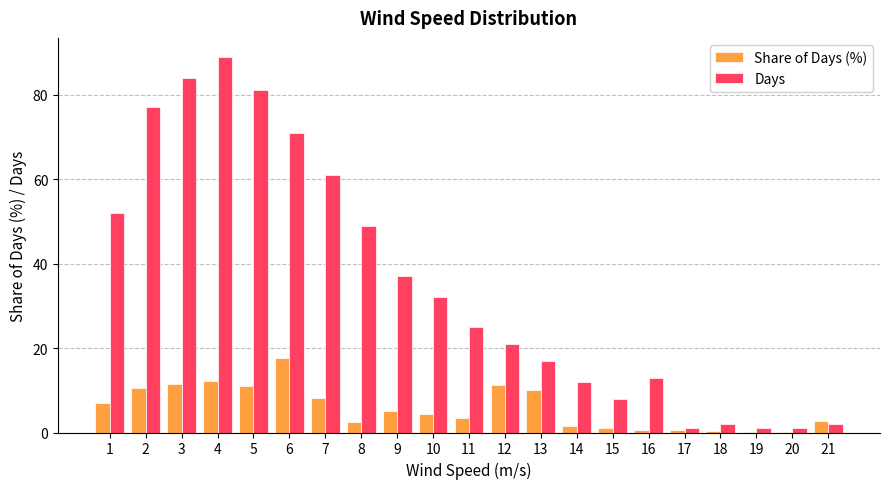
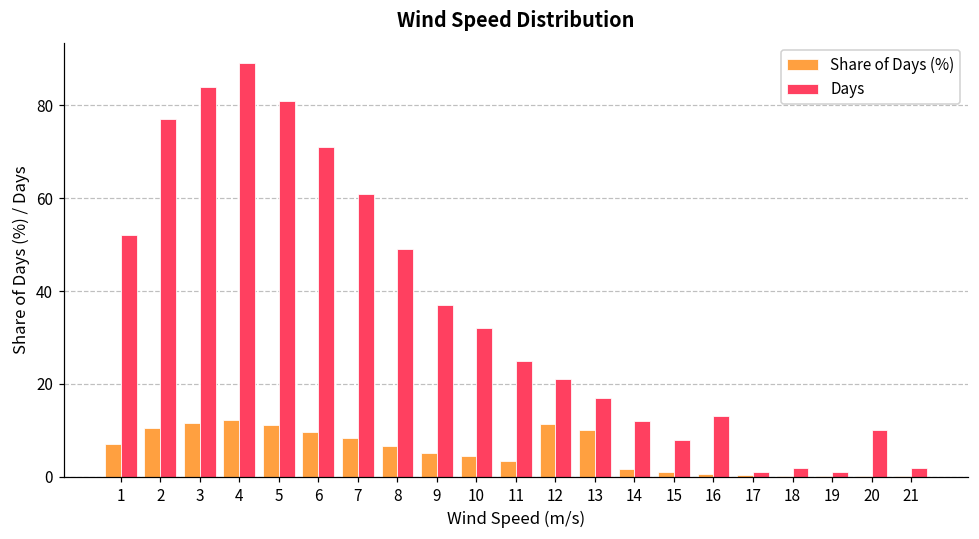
  {
    "Share of Days (%)": {
      "1": 7,
      "2": 11,
      "3": 12,
      "4": 12,
      "5": 11,
-     "6": 18,
+     "6": 10,
      "7": 8,
-     "8": 2,
+     "8": 7,
      "9": 5,
      "10": 4,
      "11": 3,
      "12": 11,
      "13": 10,
      "14": 2,
      "15": 1,
      "16": 1,
-     "21": 3
+     "21": 0
    },
    "Days": {
      "1": 52,
      "2": 77,
      "3": 84,
      "4": 89,
      "5": 81,
      "6": 71,
      "7": 61,
      "8": 49,
      "9": 37,
      "10": 32,
      "11": 25,
      "12": 21,
      "13": 17,
      "14": 12,
      "15": 8,
      "16": 13,
      "17": 1,
      "18": 2,
      "19": 1,
-     "20": 1,
+     "20": 10,
      "21": 2
    }
  }
